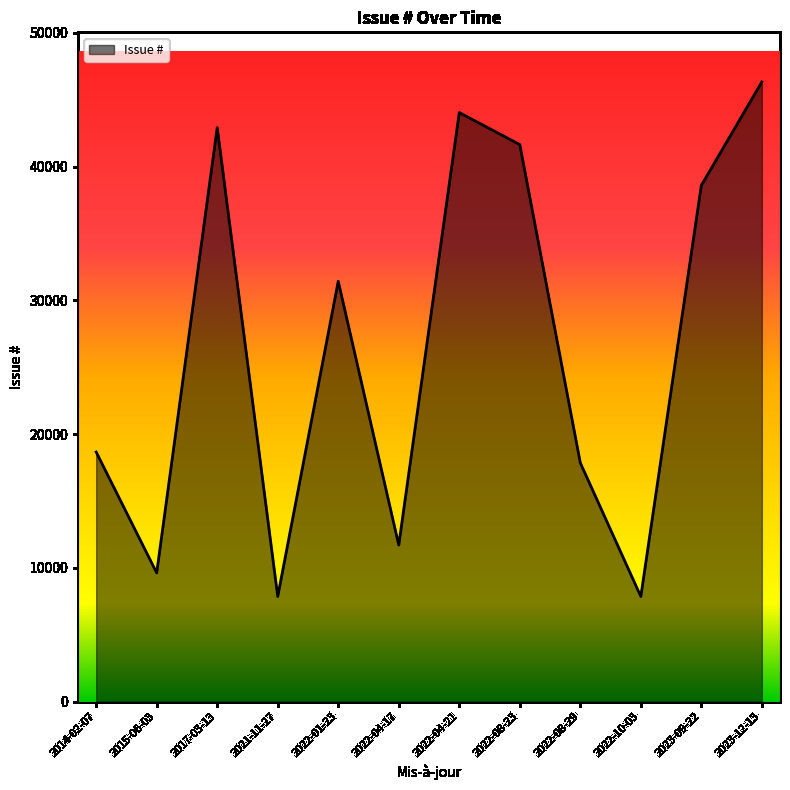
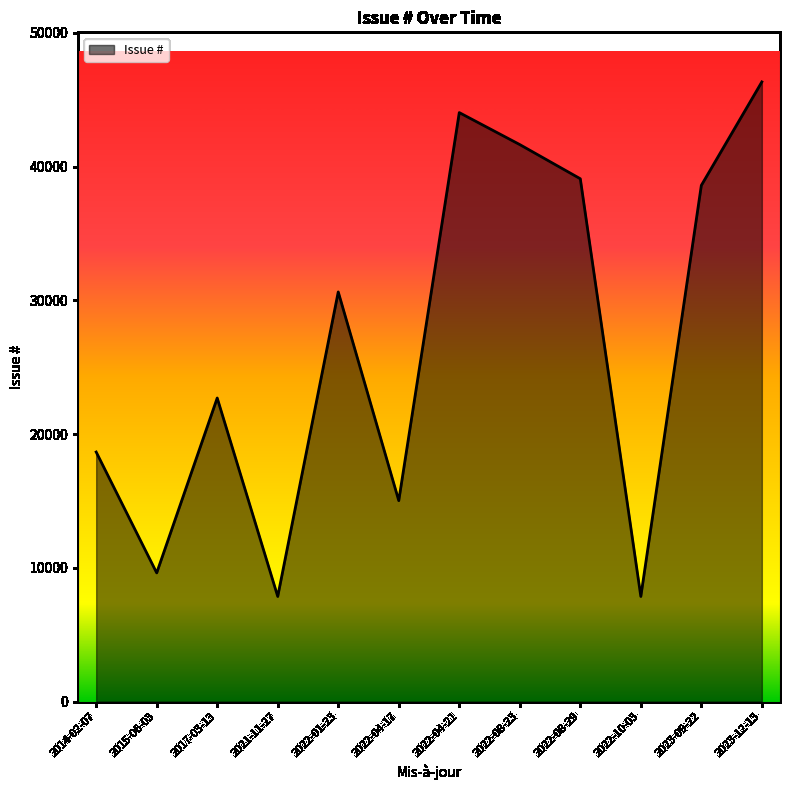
  {
    "2014-02-07": 18700,
    "2015-06-03": 9600,
-   "2017-03-13": 42900,
+   "2017-03-13": 22700,
    "2021-11-27": 7900,
-   "2022-01-23": 31400,
-   "2022-04-17": 11700,
+   "2022-01-23": 30600,
+   "2022-04-17": 15000,
    "2022-04-21": 44000,
    "2022-08-23": 41700,
-   "2022-08-29": 17900,
+   "2022-08-29": 39100,
    "2022-10-03": 7900,
    "2023-09-22": 38600,
    "2023-12-13": 46300
  }
